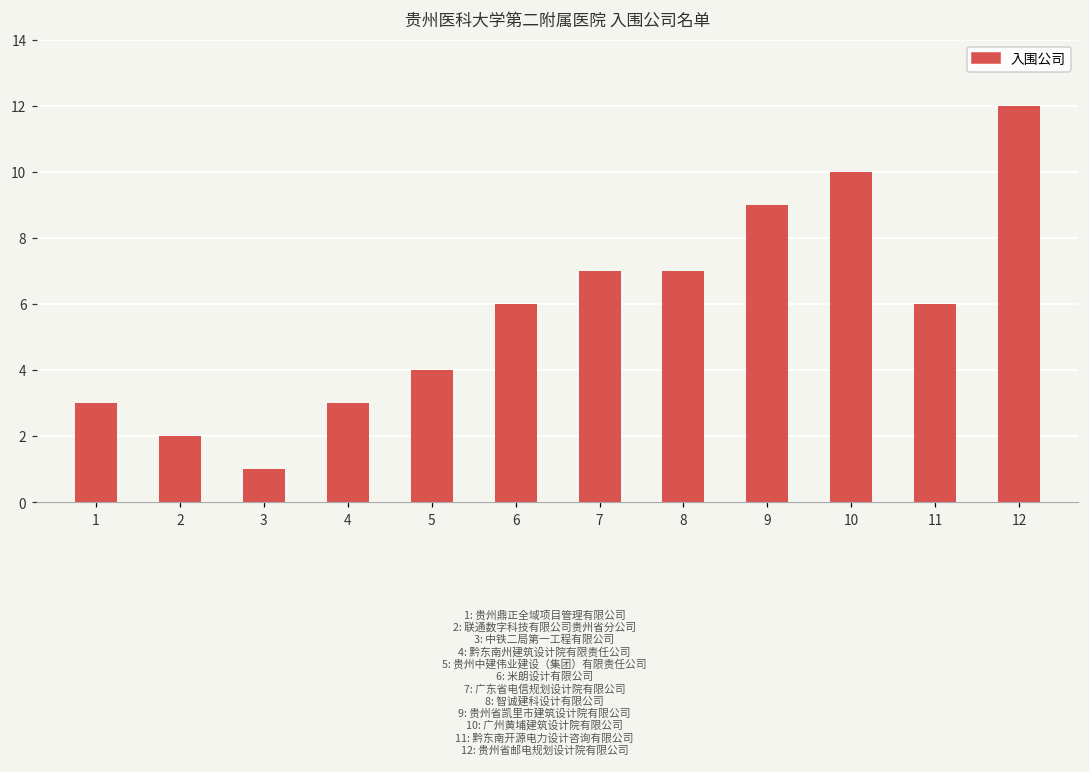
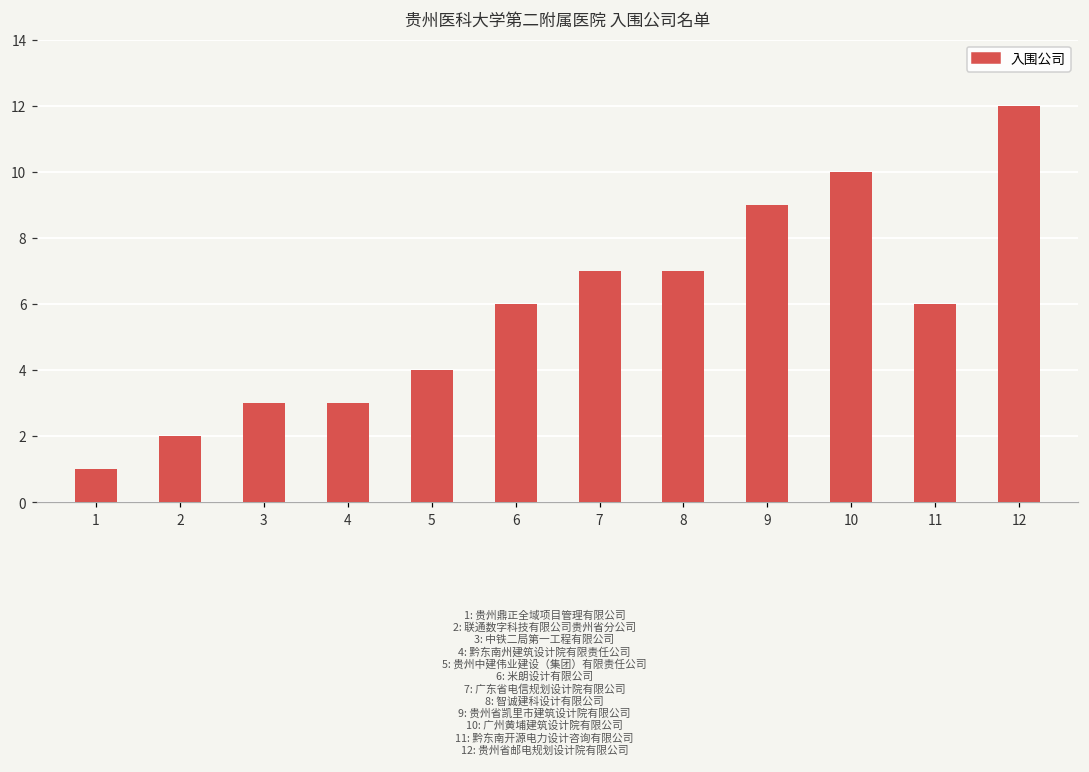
  {
-   "1": 3,
+   "1": 1,
    "2": 2,
-   "3": 1,
+   "3": 3,
    "4": 3,
    "5": 4,
    "6": 6,
    "7": 7,
    "8": 7,
    "9": 9,
    "10": 10,
    "11": 6,
    "12": 12
  }
